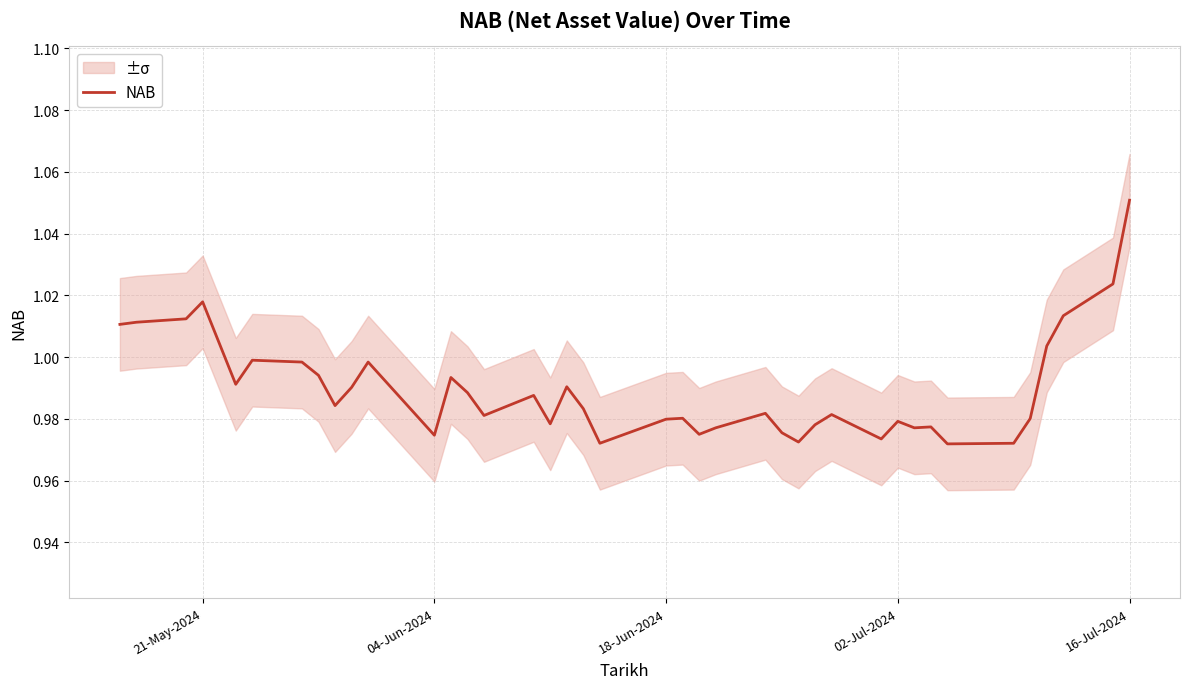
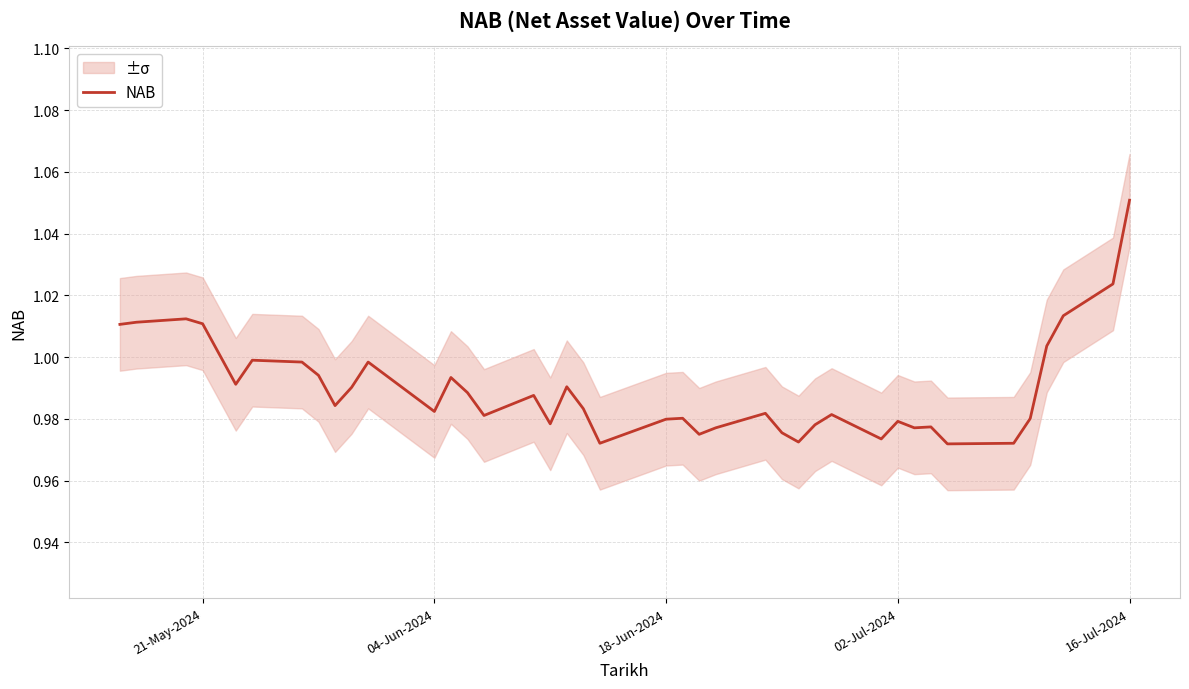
  {
    "NAB": {
-     "21-May-2024": 1.018,
-     "04-Jun-2024": 0.975,
+     "21-May-2024": 1.011,
+     "04-Jun-2024": 0.982,
      "18-Jun-2024": 0.980,
      "02-Jul-2024": 0.979,
      "16-Jul-2024": 1.051
    }
  }
